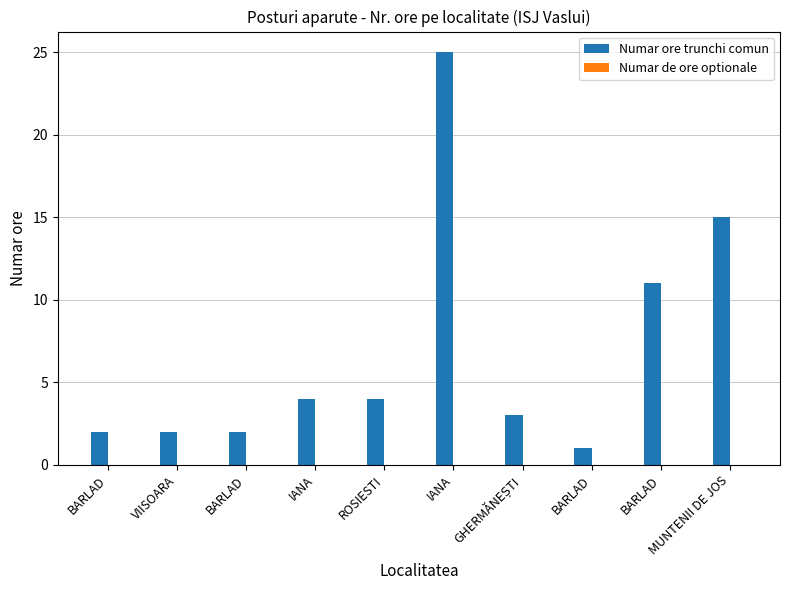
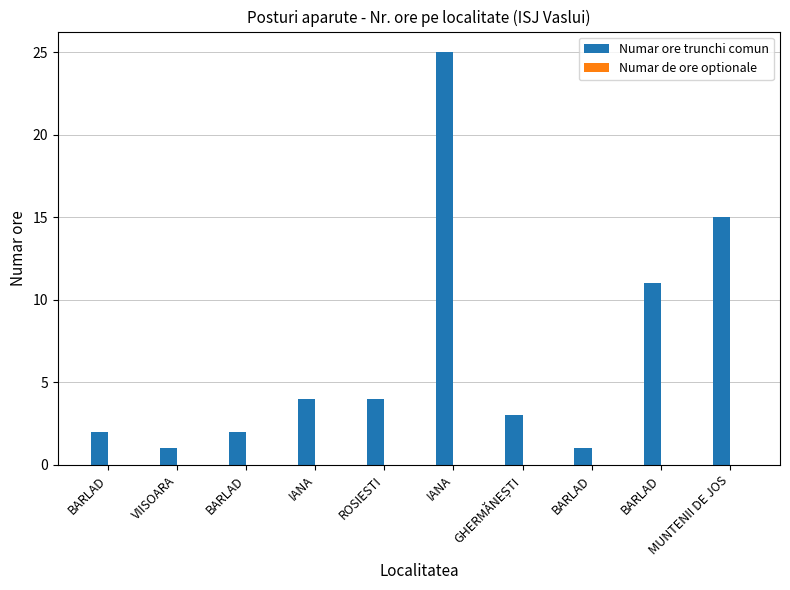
  {
    "Numar ore trunchi comun": {
-     "VIISOARA": 2,
+     "VIISOARA": 1,
      "ROSIESTI": 4,
      "GHERMĂNEȘTI": 3,
      "MUNTENII DE JOS": 15
    },
    "Numar de ore optionale": {
      "VIISOARA": 0,
      "ROSIESTI": 0,
      "GHERMĂNEȘTI": 0,
      "MUNTENII DE JOS": 0
    }
  }
